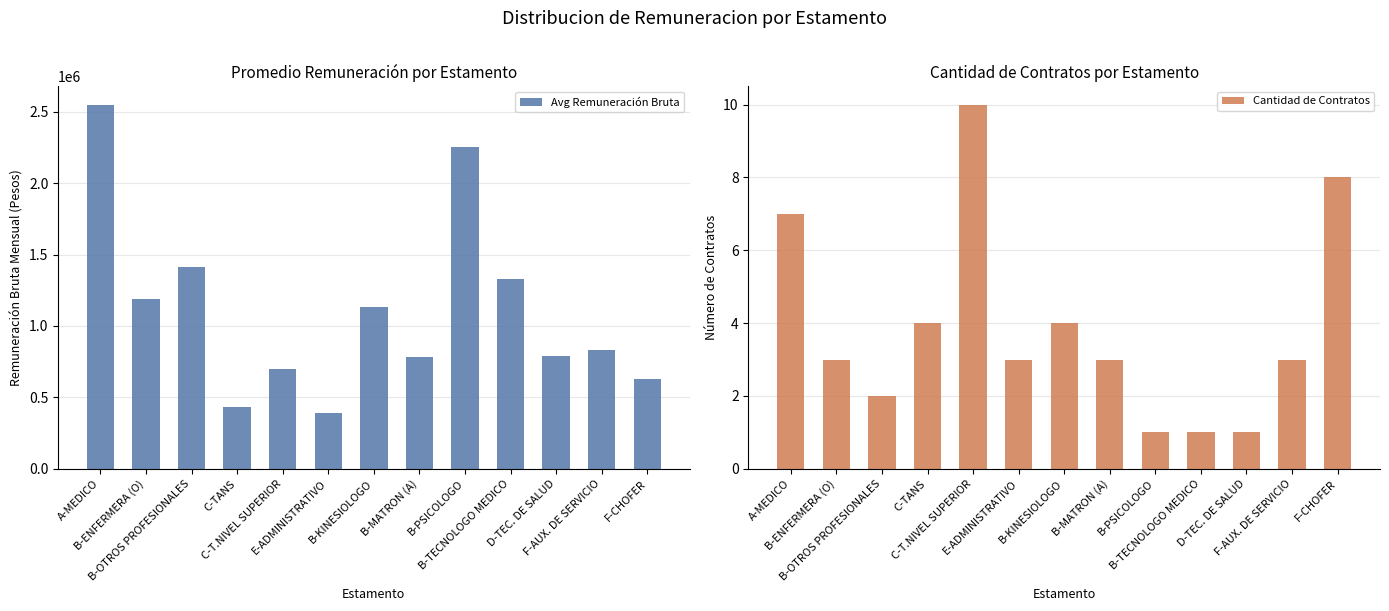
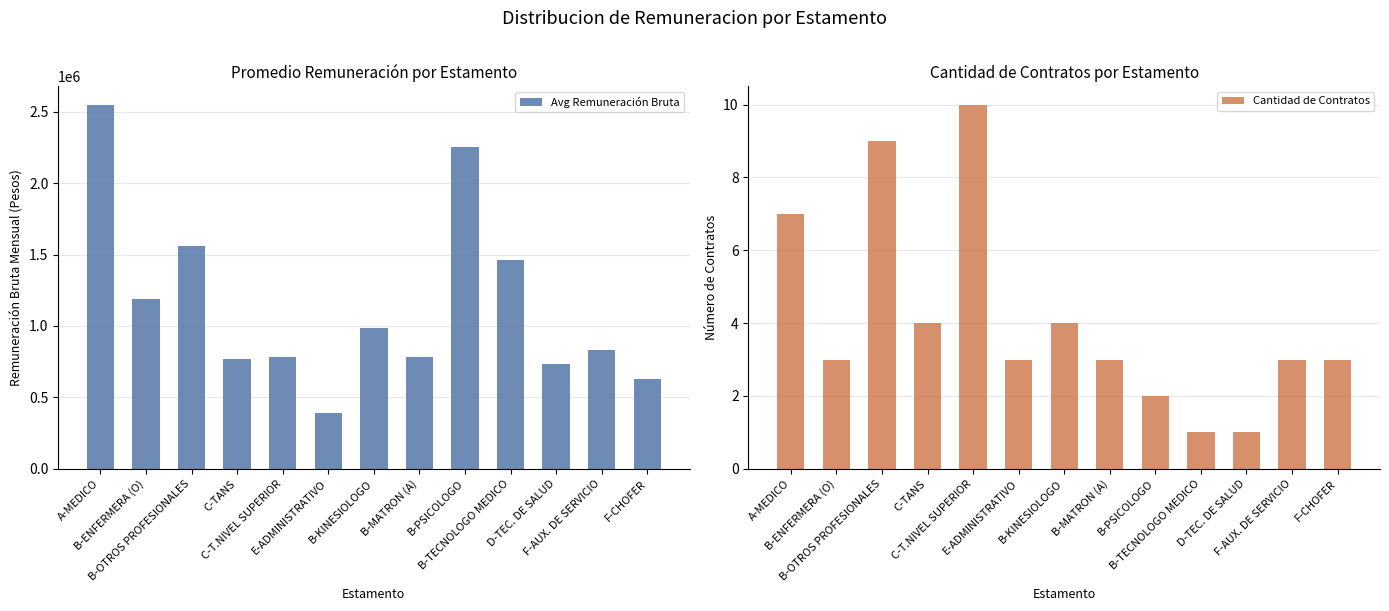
  {
    "Promedio Remuneración por Estamento": {
      "A-MEDICO": 2550000,
      "B-ENFERMERA (O)": 1190000,
-     "B-OTROS PROFESIONALES": 1410000,
-     "C-TANS": 430000,
-     "C-T.NIVEL SUPERIOR": 700000,
+     "B-OTROS PROFESIONALES": 1560000,
+     "C-TANS": 770000,
+     "C-T.NIVEL SUPERIOR": 780000,
      "E-ADMINISTRATIVO": 390000,
-     "B-KINESIOLOGO": 1130000,
+     "B-KINESIOLOGO": 990000,
      "B-MATRON (A)": 780000,
      "B-PSICOLOGO": 2250000,
-     "B-TECNOLOGO MEDICO": 1330000,
-     "D-TEC. DE SALUD": 790000,
+     "B-TECNOLOGO MEDICO": 1460000,
+     "D-TEC. DE SALUD": 730000,
      "F-AUX. DE SERVICIO": 830000,
      "F-CHOFER": 630000
    },
    "Cantidad de Contratos por Estamento": {
      "A-MEDICO": 7,
      "B-ENFERMERA (O)": 3,
-     "B-OTROS PROFESIONALES": 2,
+     "B-OTROS PROFESIONALES": 9,
      "C-TANS": 4,
      "C-T.NIVEL SUPERIOR": 10,
      "E-ADMINISTRATIVO": 3,
      "B-KINESIOLOGO": 4,
      "B-MATRON (A)": 3,
-     "B-PSICOLOGO": 1,
+     "B-PSICOLOGO": 2,
      "B-TECNOLOGO MEDICO": 1,
      "D-TEC. DE SALUD": 1,
      "F-AUX. DE SERVICIO": 3,
-     "F-CHOFER": 8
+     "F-CHOFER": 3
    }
  }
